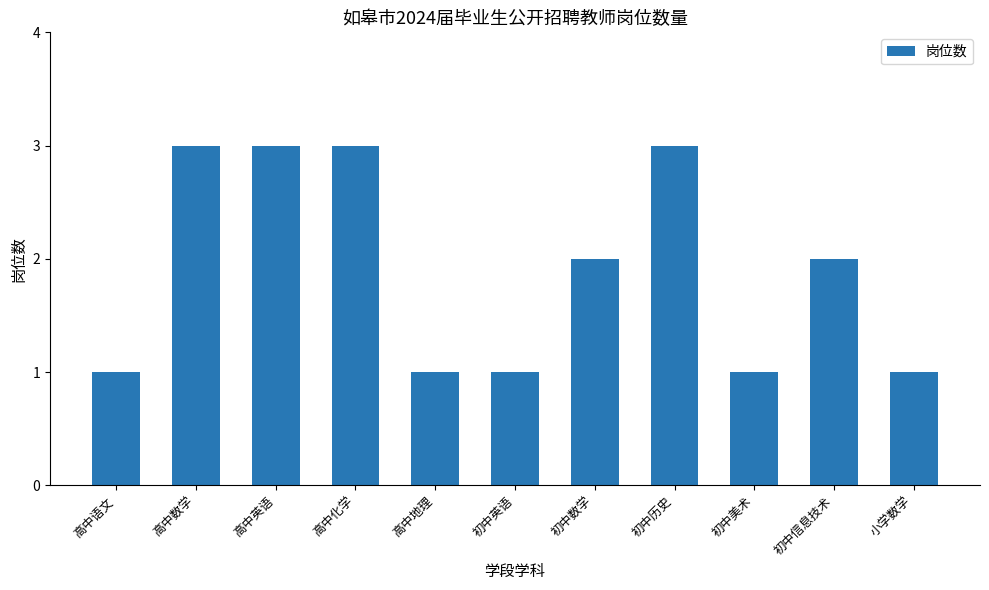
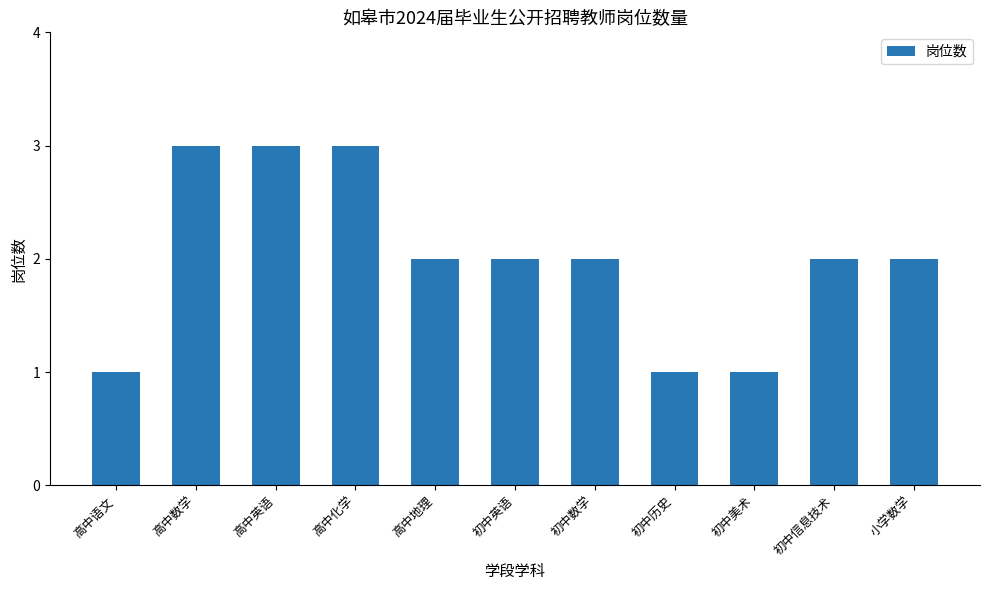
  {
    "高中语文": 1,
    "高中数学": 3,
    "高中英语": 3,
    "高中化学": 3,
-   "高中地理": 1,
-   "初中英语": 1,
+   "高中地理": 2,
+   "初中英语": 2,
    "初中数学": 2,
-   "初中历史": 3,
+   "初中历史": 1,
    "初中美术": 1,
    "初中信息技术": 2,
-   "小学数学": 1
+   "小学数学": 2
  }
